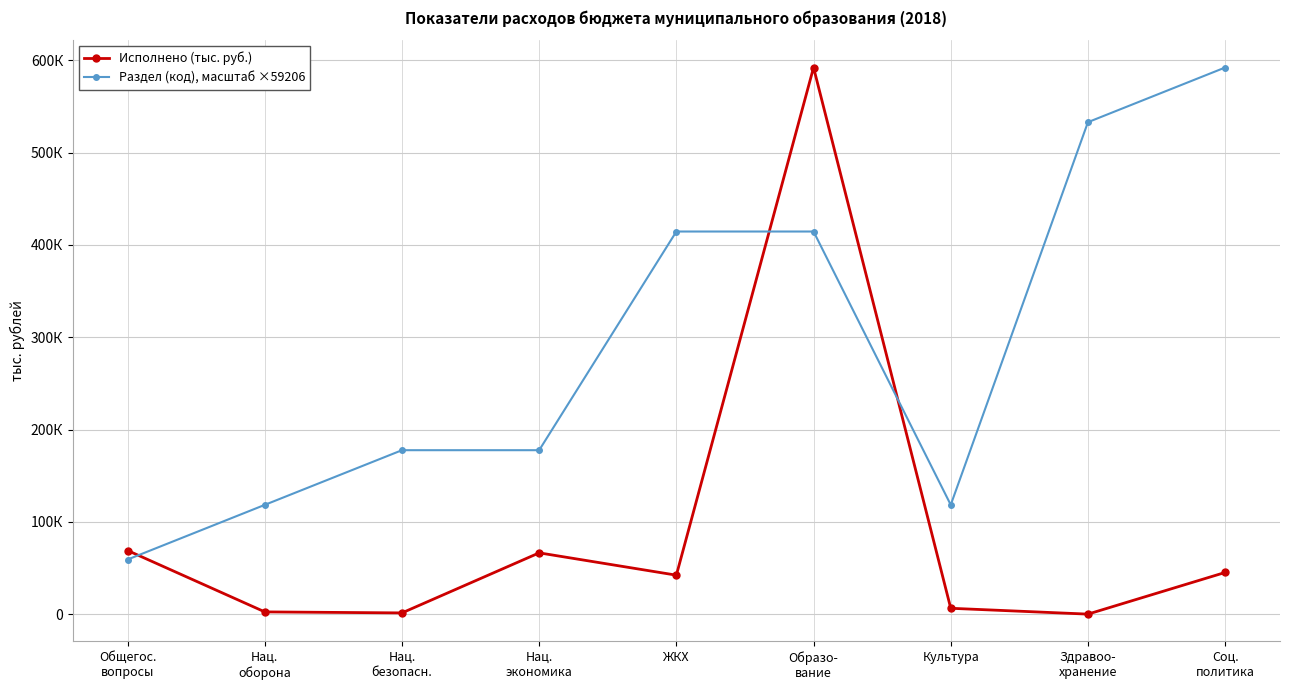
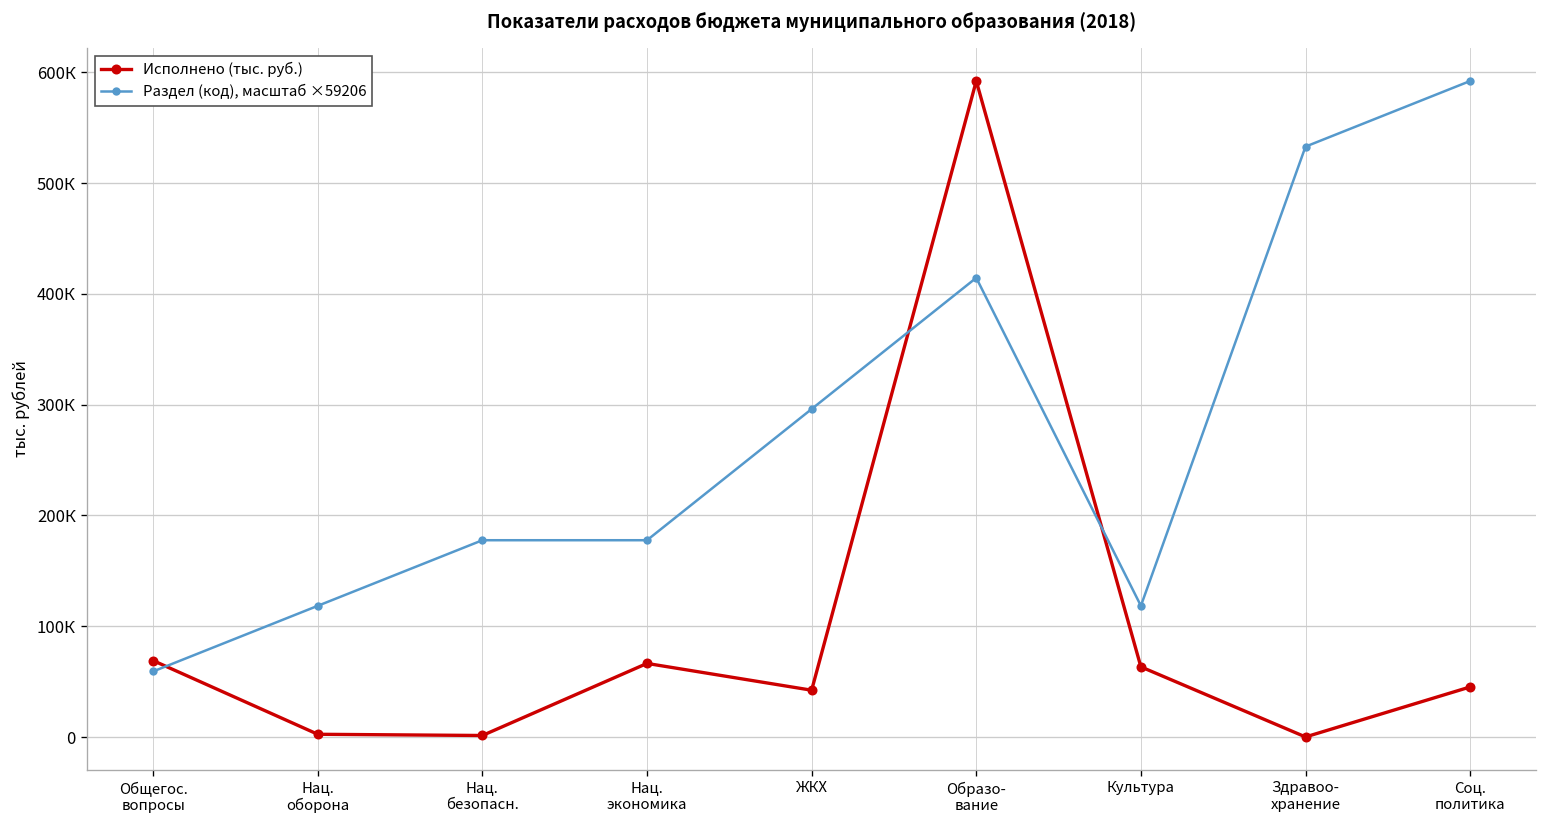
  {
    "Исполнено (тыс. руб.)": {
      "Общегос. вопросы": "70К",
      "Нац. оборона": "0К",
      "Нац. безопасн.": "0К",
      "Нац. экономика": "70К",
      "ЖКХ": "40К",
      "Образо- вание": "590К",
-     "Культура": "10К",
+     "Культура": "60К",
      "Здравоо- хранение": "0К",
      "Соц. политика": "50К"
    },
    "Раздел (код), масштаб ×59206": {
      "Общегос. вопросы": "60К",
      "Нац. оборона": "120К",
      "Нац. безопасн.": "180К",
      "Нац. экономика": "180К",
-     "ЖКХ": "410К",
+     "ЖКХ": "300К",
      "Образо- вание": "410К",
      "Культура": "120К",
      "Здравоо- хранение": "530К",
      "Соц. политика": "590К"
    }
  }
